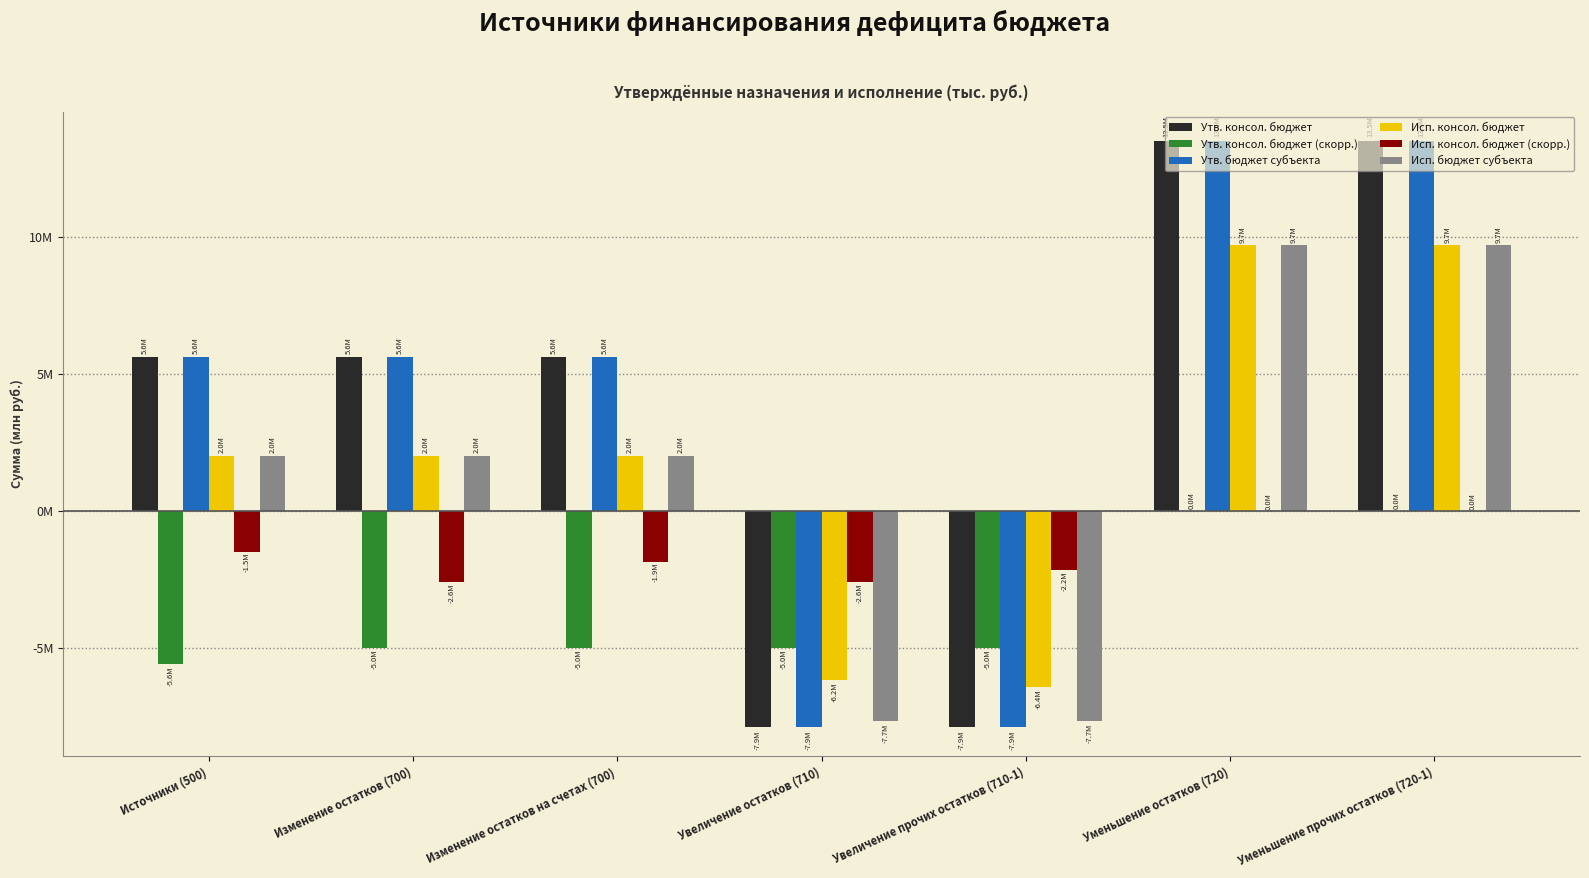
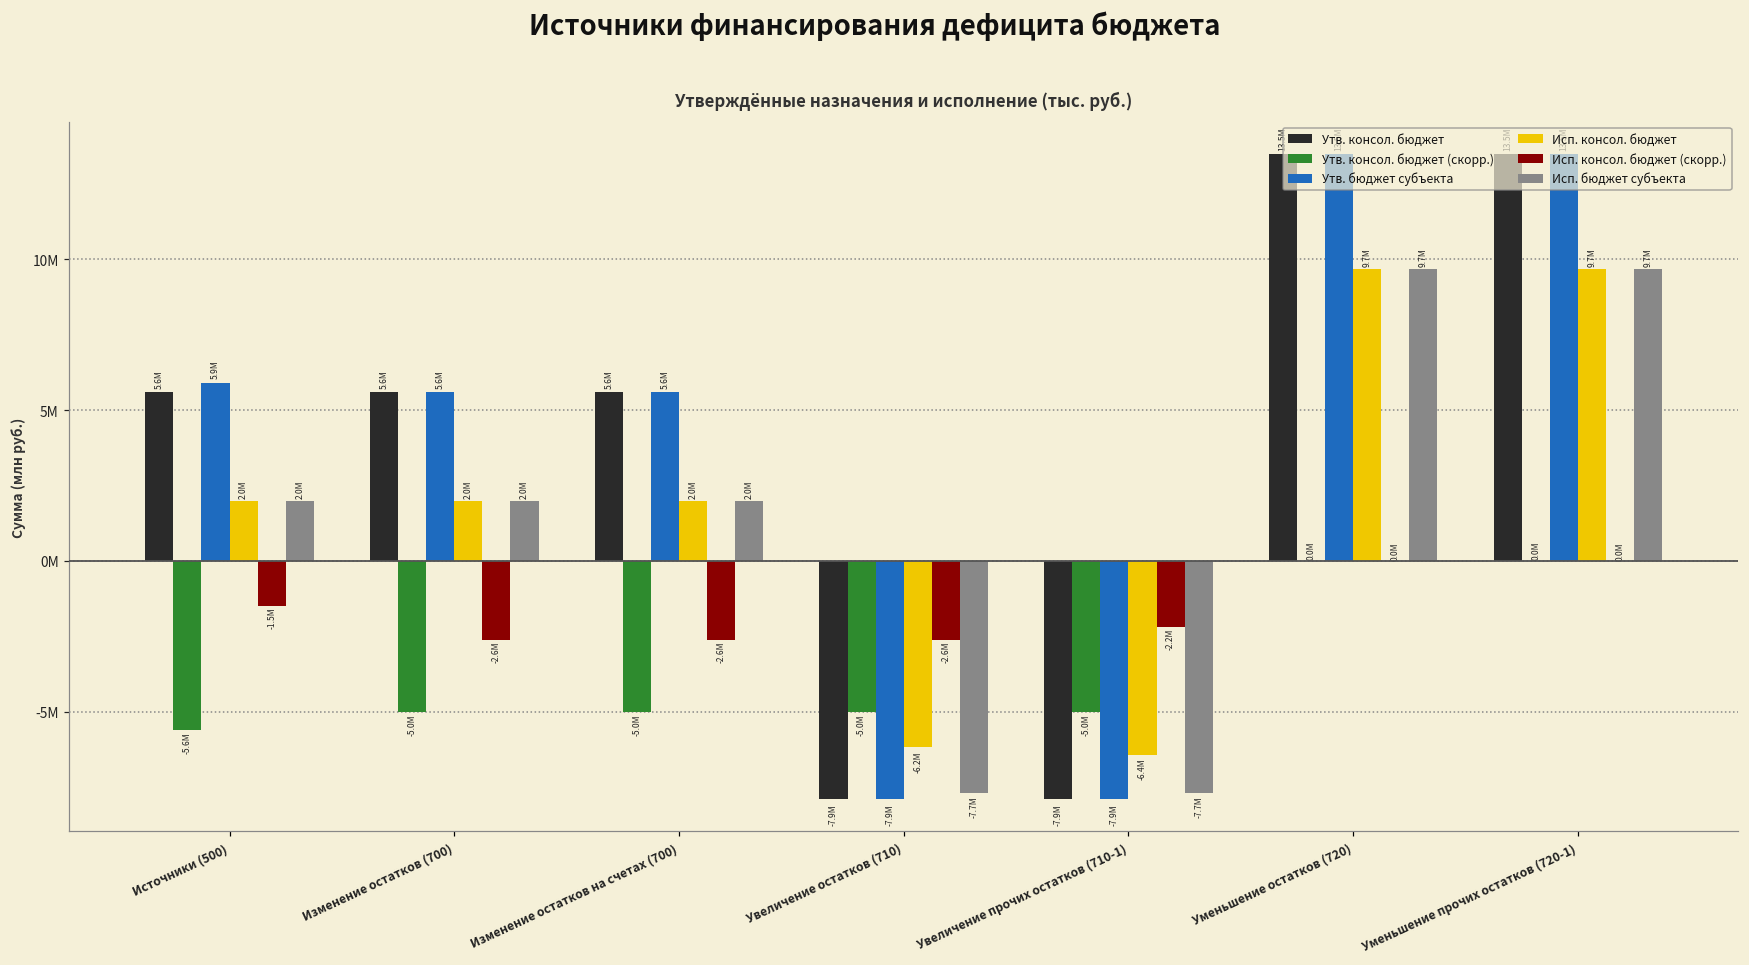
  {
    "Утв. консол. бюджет": {
      "Источники (500)": "5.6M",
      "Изменение остатков (700)": "5.6M",
      "Изменение остатков на счетах (700)": "5.6M",
      "Увеличение остатков (710)": "-7.9M",
      "Увеличение прочих остатков (710-1)": "-7.9M"
    },
    "Утв. консол. бюджет (скорр.)": {
      "Источники (500)": "-5.6M",
      "Изменение остатков (700)": "-5.0M",
      "Изменение остатков на счетах (700)": "-5.0M",
      "Увеличение остатков (710)": "-5.0M",
      "Увеличение прочих остатков (710-1)": "-5.0M"
    },
    "Утв. бюджет субъекта": {
-     "Источники (500)": "5.6M",
+     "Источники (500)": "5.9M",
      "Изменение остатков (700)": "5.6M",
      "Изменение остатков на счетах (700)": "5.6M",
      "Увеличение остатков (710)": "-7.9M",
      "Увеличение прочих остатков (710-1)": "-7.9M"
    },
    "Исп. консол. бюджет": {
      "Источники (500)": "2.0M",
      "Изменение остатков (700)": "2.0M",
      "Изменение остатков на счетах (700)": "2.0M",
      "Увеличение остатков (710)": "-6.2M",
      "Увеличение прочих остатков (710-1)": "-6.4M",
      "Уменьшение остатков (720)": "9.7M",
      "Уменьшение прочих остатков (720-1)": "9.7M"
    },
    "Исп. консол. бюджет (скорр.)": {
      "Источники (500)": "-1.5M",
      "Изменение остатков (700)": "-2.6M",
-     "Изменение остатков на счетах (700)": "-1.9M",
+     "Изменение остатков на счетах (700)": "-2.6M",
      "Увеличение остатков (710)": "-2.6M",
      "Увеличение прочих остатков (710-1)": "-2.2M"
    },
    "Исп. бюджет субъекта": {
      "Источники (500)": "2.0M",
      "Изменение остатков (700)": "2.0M",
      "Изменение остатков на счетах (700)": "2.0M",
      "Увеличение остатков (710)": "-7.7M",
      "Увеличение прочих остатков (710-1)": "-7.7M",
      "Уменьшение остатков (720)": "9.7M",
      "Уменьшение прочих остатков (720-1)": "9.7M"
    }
  }
